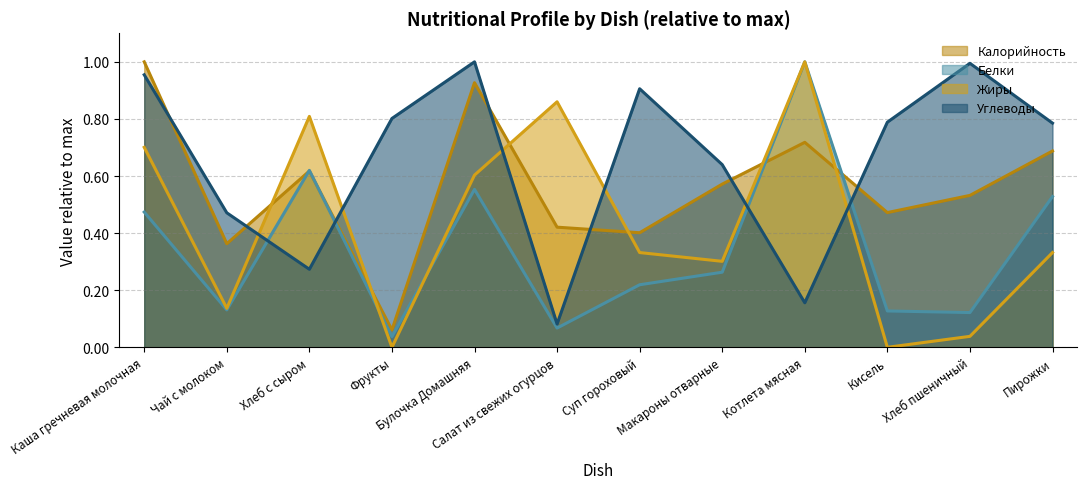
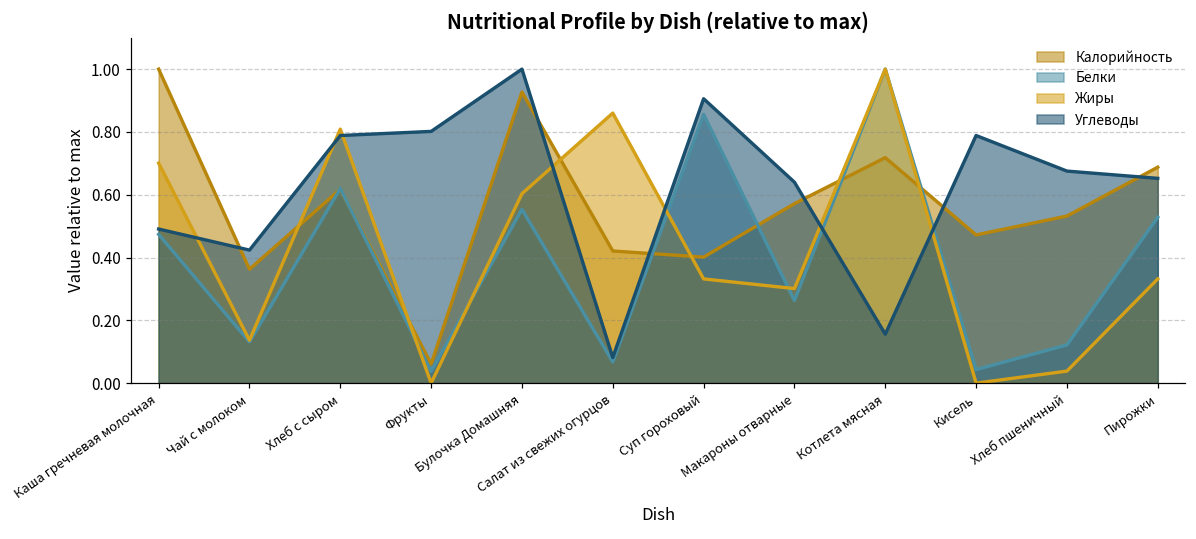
  {
    "Белки": {
      "Каша гречневая молочная": 0.47,
      "Фрукты": 0.04,
      "Булочка Домашняя": 0.55,
      "Салат из свежих огурцов": 0.07,
-     "Суп гороховый": 0.22,
+     "Суп гороховый": 0.86,
      "Макароны отварные": 0.26,
-     "Кисель": 0.13,
+     "Кисель": 0.04,
      "Хлеб пшеничный": 0.12,
      "Пирожки": 0.53
    },
    "Углеводы": {
-     "Каша гречневая молочная": 0.95,
-     "Чай с молоком": 0.47,
-     "Хлеб с сыром": 0.27,
+     "Каша гречневая молочная": 0.49,
+     "Чай с молоком": 0.42,
+     "Хлеб с сыром": 0.79,
      "Фрукты": 0.80,
      "Булочка Домашняя": 1.00,
      "Салат из свежих огурцов": 0.08,
      "Суп гороховый": 0.91,
      "Макароны отварные": 0.64,
      "Котлета мясная": 0.16,
      "Кисель": 0.79,
-     "Хлеб пшеничный": 0.99,
-     "Пирожки": 0.79
+     "Хлеб пшеничный": 0.68,
+     "Пирожки": 0.65
    }
  }
